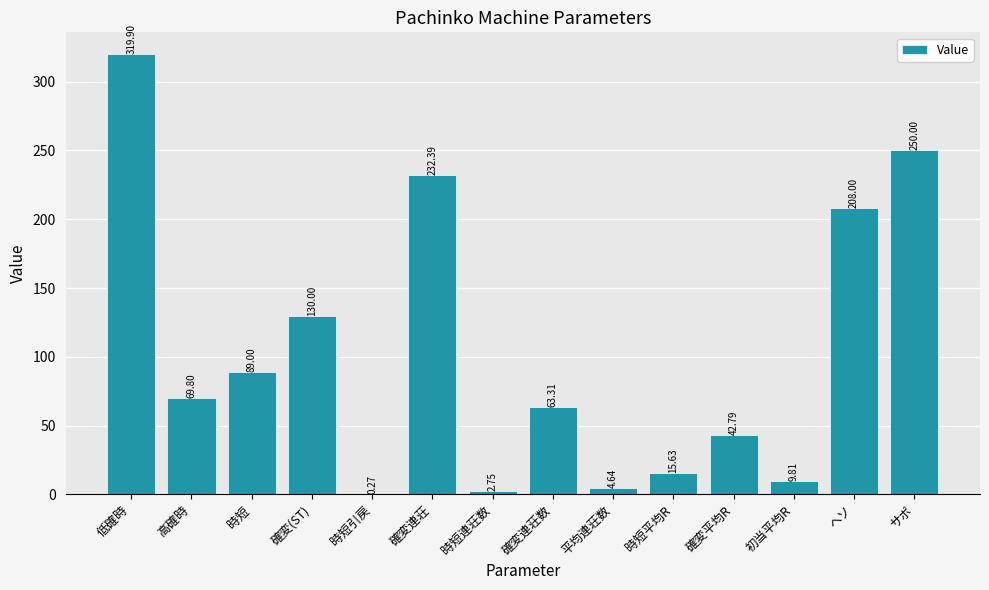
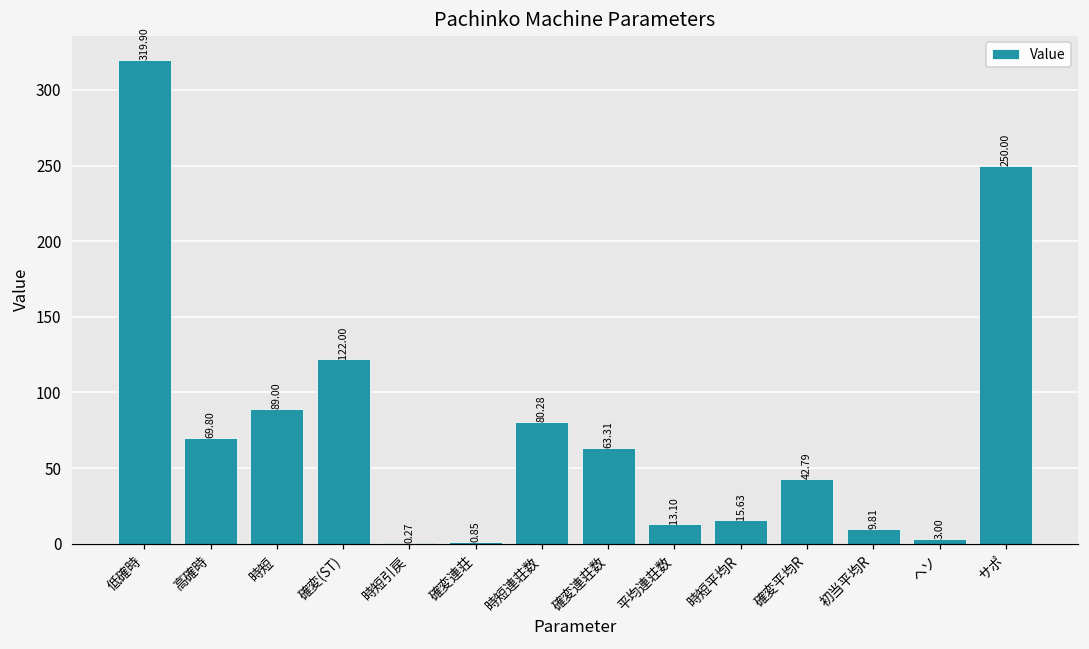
  {
    "低確時": 319.90,
    "高確時": 69.80,
    "時短": 89.00,
-   "確変(ST)": 130.00,
+   "確変(ST)": 122.00,
    "時短引戻": 0.27,
-   "確変連荘": 232.39,
-   "時短連荘数": 2.75,
+   "確変連荘": 0.85,
+   "時短連荘数": 80.28,
    "確変連荘数": 63.31,
-   "平均連荘数": 4.64,
+   "平均連荘数": 13.10,
    "時短平均R": 15.63,
    "確変平均R": 42.79,
    "初当平均R": 9.81,
-   "ヘソ": 208.00,
+   "ヘソ": 3.00,
    "サポ": 250.00
  }
